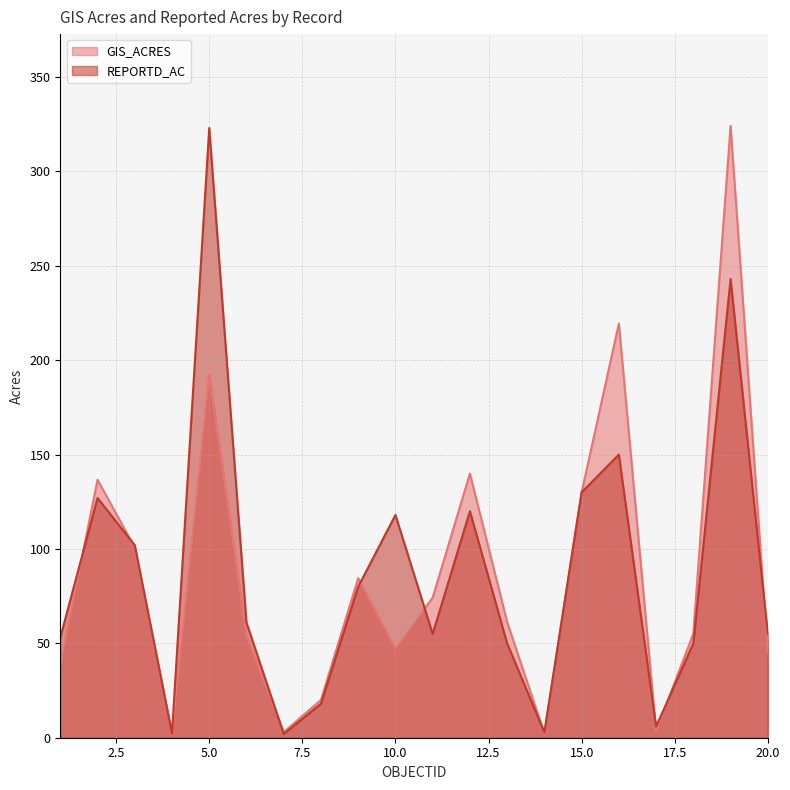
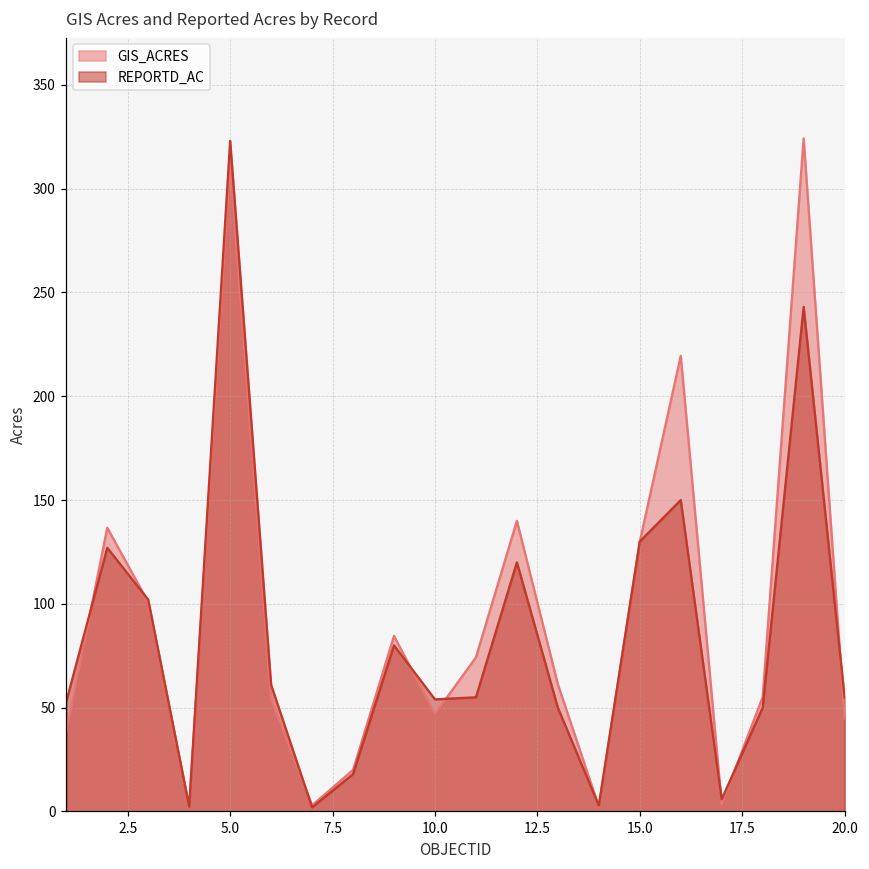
  {
    "GIS_ACRES": {
-     "5.0": 192,
+     "5.0": 312,
      "10.0": 47,
      "20.0": 45
    },
    "REPORTD_AC": {
      "5.0": 323,
-     "10.0": 118,
+     "10.0": 54,
      "20.0": 55
    }
  }
